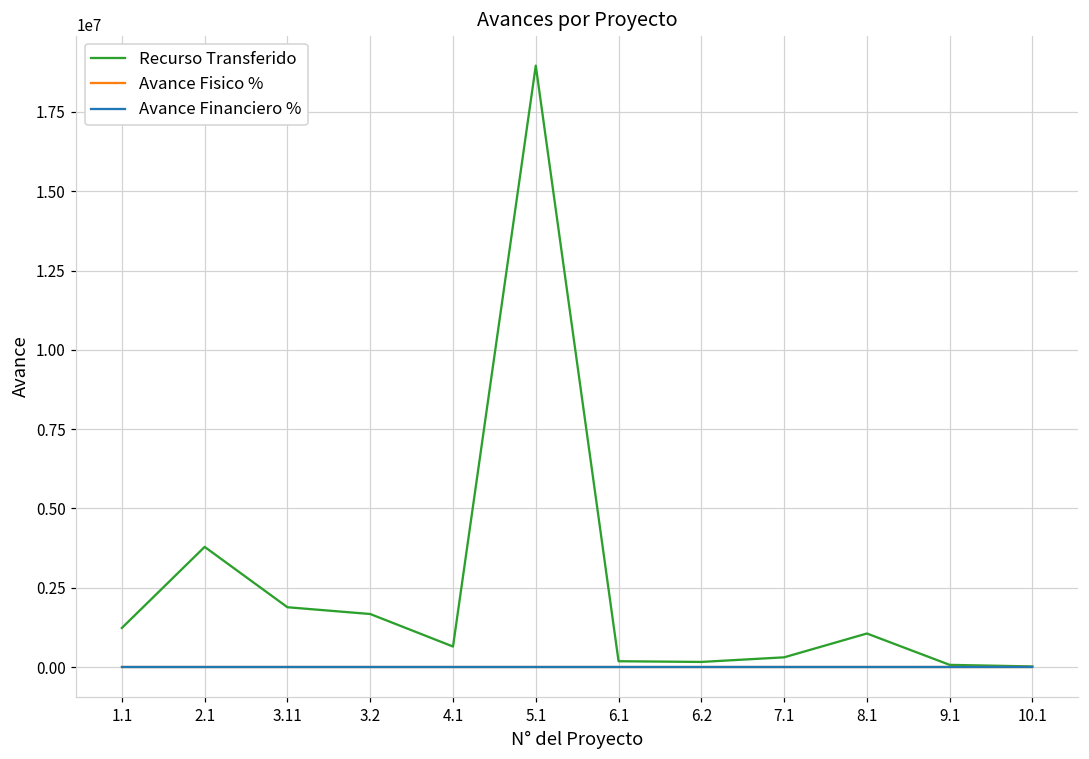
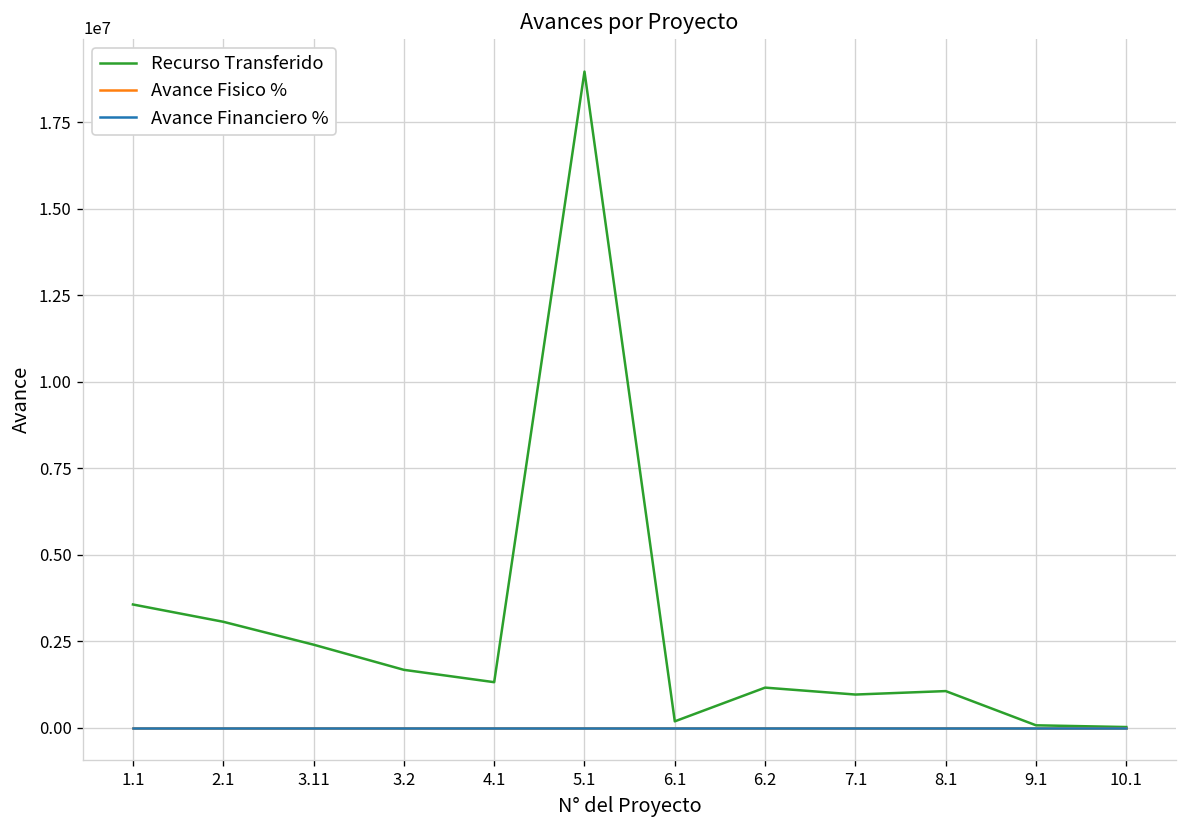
  {
    "Recurso Transferido": {
-     "1.1": 1200000,
-     "2.1": 3800000,
-     "3.11": 1900000,
+     "1.1": 3600000,
+     "2.1": 3100000,
+     "3.11": 2400000,
      "3.2": 1700000,
-     "4.1": 600000,
+     "4.1": 1300000,
      "5.1": 19000000,
      "6.1": 200000,
-     "6.2": 200000,
-     "7.1": 300000,
+     "6.2": 1200000,
+     "7.1": 1000000,
      "8.1": 1100000
    },
    "Avance Financiero %": {
      "1.1": 0,
      "2.1": 0,
      "3.11": 0,
      "3.2": 0,
      "4.1": 0,
      "5.1": 0,
      "6.1": 0,
      "6.2": 0,
      "7.1": 0,
      "8.1": 0
    }
  }
